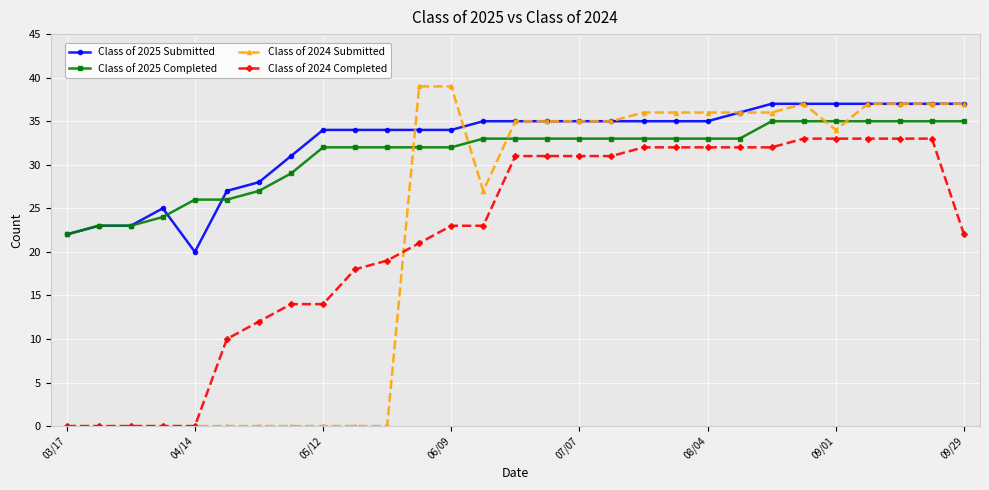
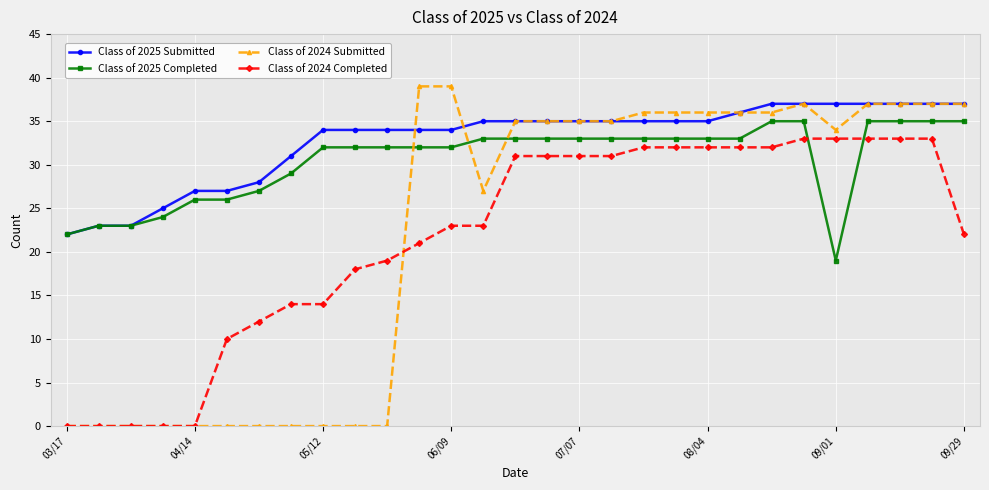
  {
    "Class of 2025 Submitted": {
-     "04/14": 20,
+     "04/14": 27,
      "05/12": 34,
      "06/09": 34,
      "08/04": 35,
      "09/01": 37
    },
    "Class of 2025 Completed": {
      "04/14": 26,
      "05/12": 32,
      "06/09": 32,
      "07/07": 33,
      "08/04": 33,
-     "09/01": 35,
+     "09/01": 19,
      "09/29": 35
    },
    "Class of 2024 Submitted": {
      "05/12": 0,
      "06/09": 39,
      "08/04": 36,
      "09/01": 34
    },
    "Class of 2024 Completed": {
      "05/12": 14,
      "06/09": 23,
      "07/07": 31,
      "08/04": 32,
      "09/01": 33,
      "09/29": 22
    }
  }
